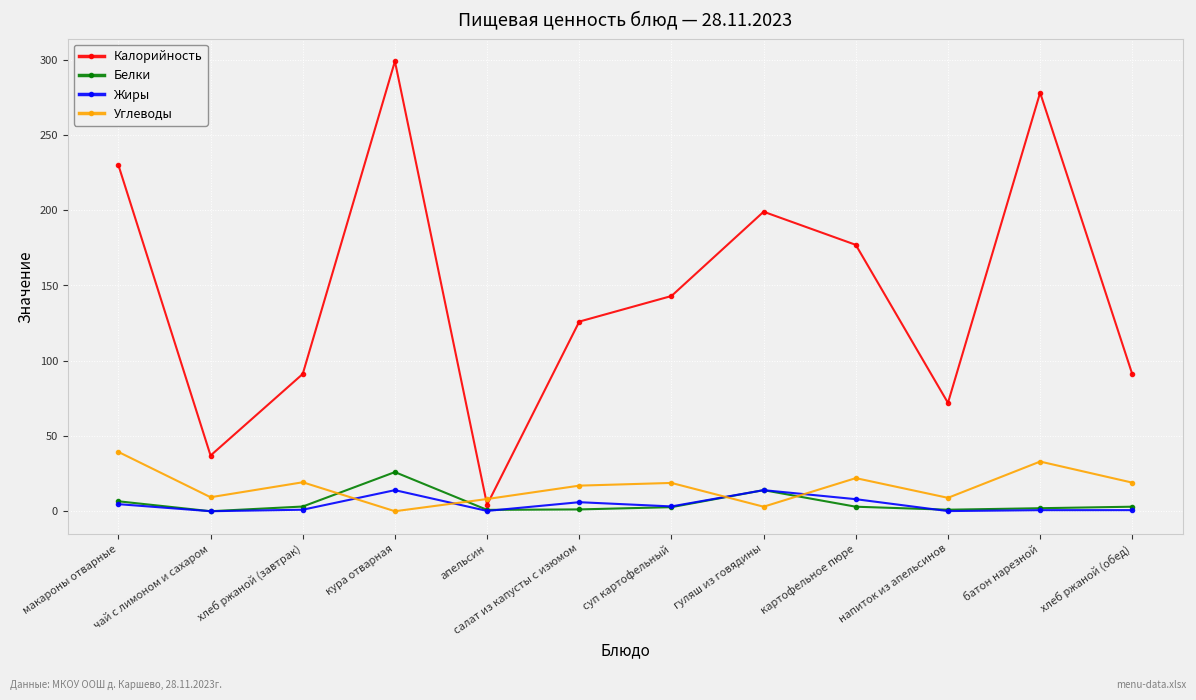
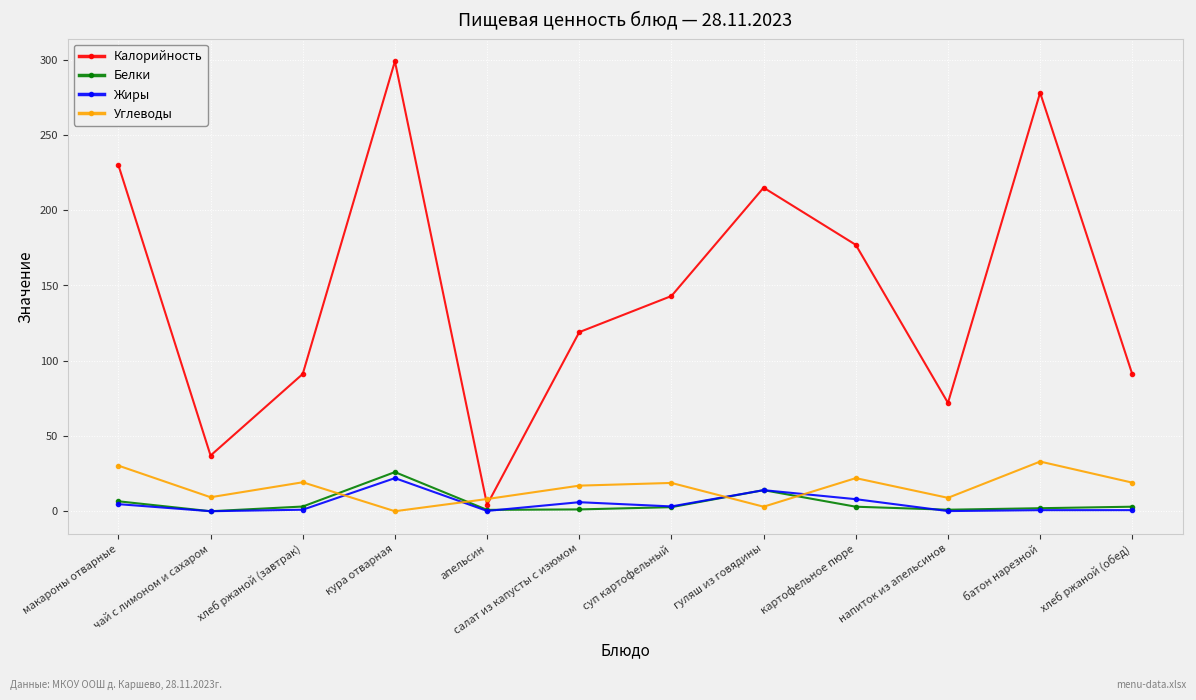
  {
    "Калорийность": {
      "макароны отварные": 230,
      "чай с лимоном и сахаром": 37,
      "хлеб ржаной (завтрак)": 91,
      "кура отварная": 299,
      "апельсин": 4,
-     "салат из капусты с изюмом": 126,
+     "салат из капусты с изюмом": 119,
      "суп картофельный": 143,
-     "гуляш из говядины": 199,
+     "гуляш из говядины": 215,
      "картофельное пюре": 177,
      "напиток из апельсинов": 72,
      "батон нарезной": 278,
      "хлеб ржаной (обед)": 91
    },
    "Белки": {
      "макароны отварные": 7,
      "хлеб ржаной (завтрак)": 3,
      "кура отварная": 26,
      "салат из капусты с изюмом": 1,
      "картофельное пюре": 3,
      "хлеб ржаной (обед)": 3
    },
    "Жиры": {
      "макароны отварные": 5,
      "хлеб ржаной (завтрак)": 1,
-     "кура отварная": 14,
+     "кура отварная": 22,
      "салат из капусты с изюмом": 6,
      "картофельное пюре": 8,
      "хлеб ржаной (обед)": 1
    },
    "Углеводы": {
-     "макароны отварные": 39,
+     "макароны отварные": 30,
      "чай с лимоном и сахаром": 9,
      "хлеб ржаной (завтрак)": 19,
      "кура отварная": 0,
      "апельсин": 8,
      "салат из капусты с изюмом": 17,
      "суп картофельный": 19,
      "гуляш из говядины": 3,
      "картофельное пюре": 22,
      "напиток из апельсинов": 9,
      "батон нарезной": 33,
      "хлеб ржаной (обед)": 19
    }
  }
